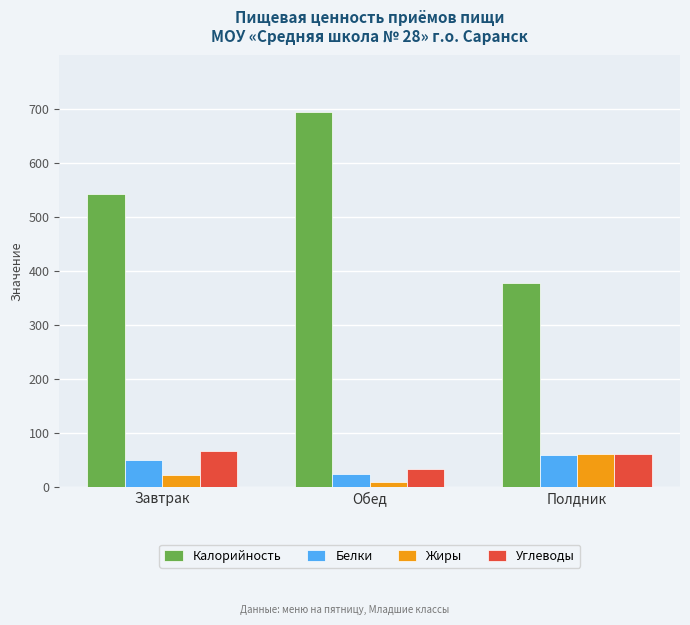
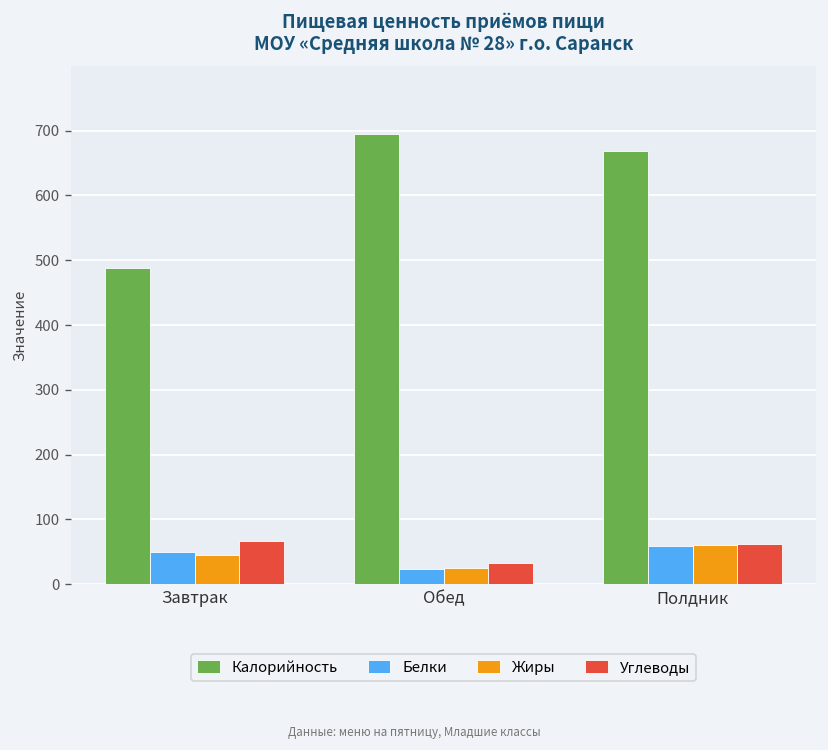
  {
    "Калорийность": {
-     "Завтрак": 540,
+     "Завтрак": 490,
      "Обед": 690,
-     "Полдник": 380
+     "Полдник": 670
    },
    "Белки": {
      "Завтрак": 50,
      "Обед": 20,
      "Полдник": 60
    },
    "Жиры": {
-     "Завтрак": 20,
-     "Обед": 10,
+     "Завтрак": 50,
+     "Обед": 30,
      "Полдник": 60
    },
    "Углеводы": {
      "Завтрак": 70,
      "Обед": 30,
      "Полдник": 60
    }
  }
